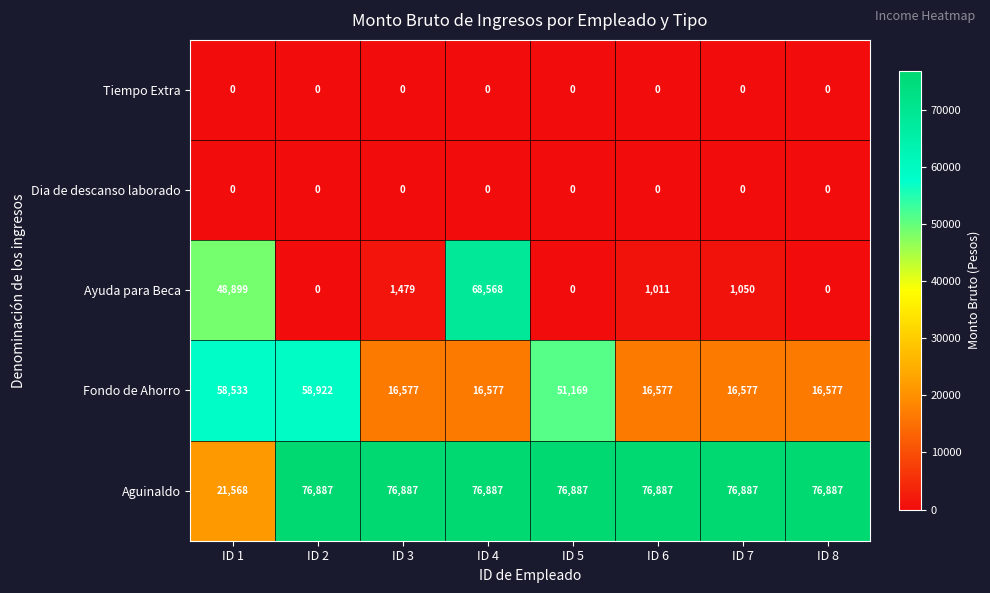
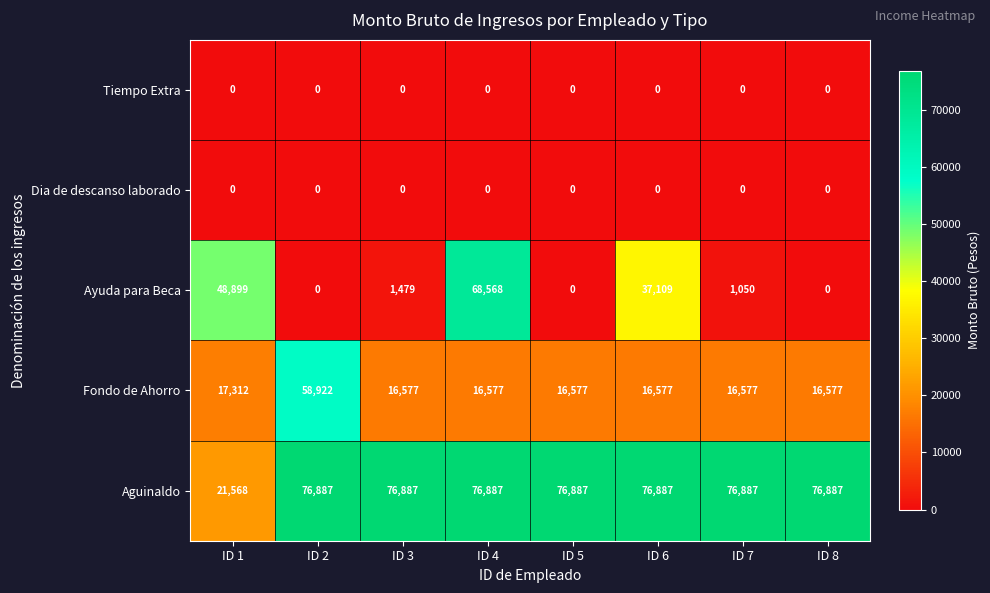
  {
    "Tiempo Extra": {
      "ID 1": "0",
      "ID 2": "0",
      "ID 3": "0",
      "ID 4": "0",
      "ID 5": "0",
      "ID 6": "0",
      "ID 7": "0",
      "ID 8": "0"
    },
    "Dia de descanso laborado": {
      "ID 1": "0",
      "ID 2": "0",
      "ID 3": "0",
      "ID 4": "0",
      "ID 5": "0",
      "ID 6": "0",
      "ID 7": "0",
      "ID 8": "0"
    },
    "Ayuda para Beca": {
      "ID 1": "48,899",
      "ID 2": "0",
      "ID 3": "1,479",
      "ID 4": "68,568",
      "ID 5": "0",
-     "ID 6": "1,011",
+     "ID 6": "37,109",
      "ID 7": "1,050",
      "ID 8": "0"
    },
    "Fondo de Ahorro": {
-     "ID 1": "58,533",
+     "ID 1": "17,312",
      "ID 2": "58,922",
      "ID 3": "16,577",
      "ID 4": "16,577",
-     "ID 5": "51,169",
+     "ID 5": "16,577",
      "ID 6": "16,577",
      "ID 7": "16,577",
      "ID 8": "16,577"
    },
    "Aguinaldo": {
      "ID 1": "21,568",
      "ID 2": "76,887",
      "ID 3": "76,887",
      "ID 4": "76,887",
      "ID 5": "76,887",
      "ID 6": "76,887",
      "ID 7": "76,887",
      "ID 8": "76,887"
    }
  }
